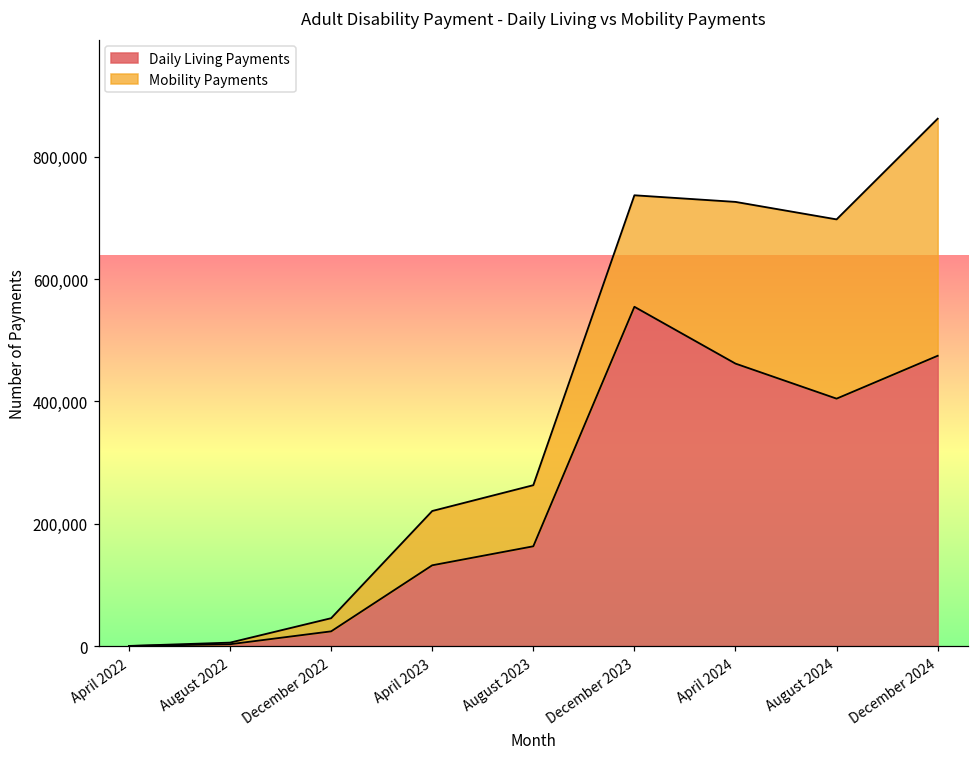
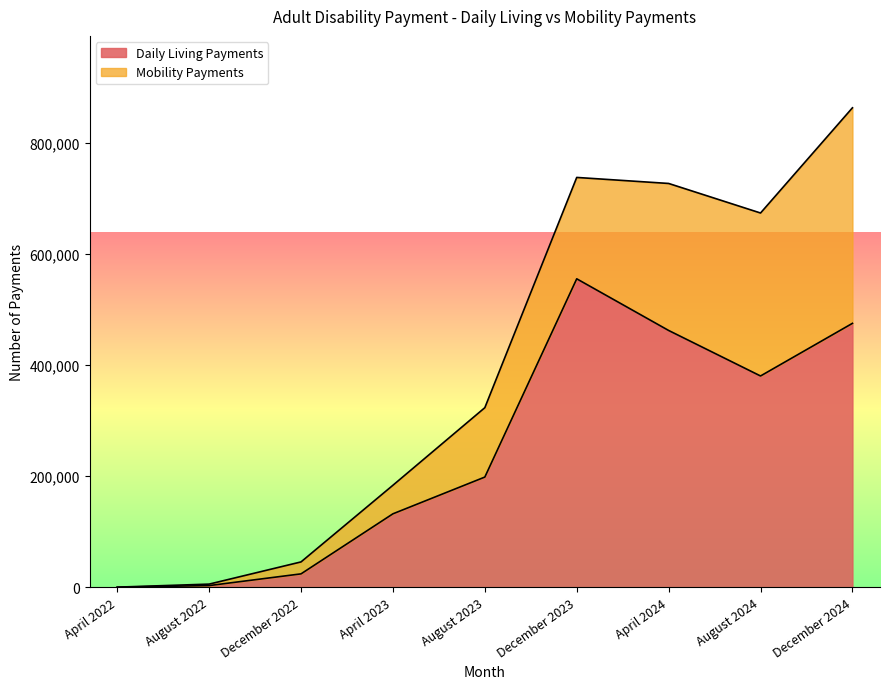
  {
    "Daily Living Payments": {
      "December 2022": "20,000",
      "April 2023": "130,000",
-     "August 2023": "160,000",
+     "August 2023": "200,000",
      "December 2023": "550,000",
      "April 2024": "460,000",
-     "August 2024": "400,000",
+     "August 2024": "380,000",
      "December 2024": "470,000"
    },
    "Mobility Payments": {
      "December 2022": "20,000",
-     "April 2023": "90,000",
-     "August 2023": "100,000",
+     "April 2023": "50,000",
+     "August 2023": "120,000",
      "December 2023": "180,000",
      "April 2024": "260,000",
      "August 2024": "290,000",
      "December 2024": "390,000"
    }
  }
